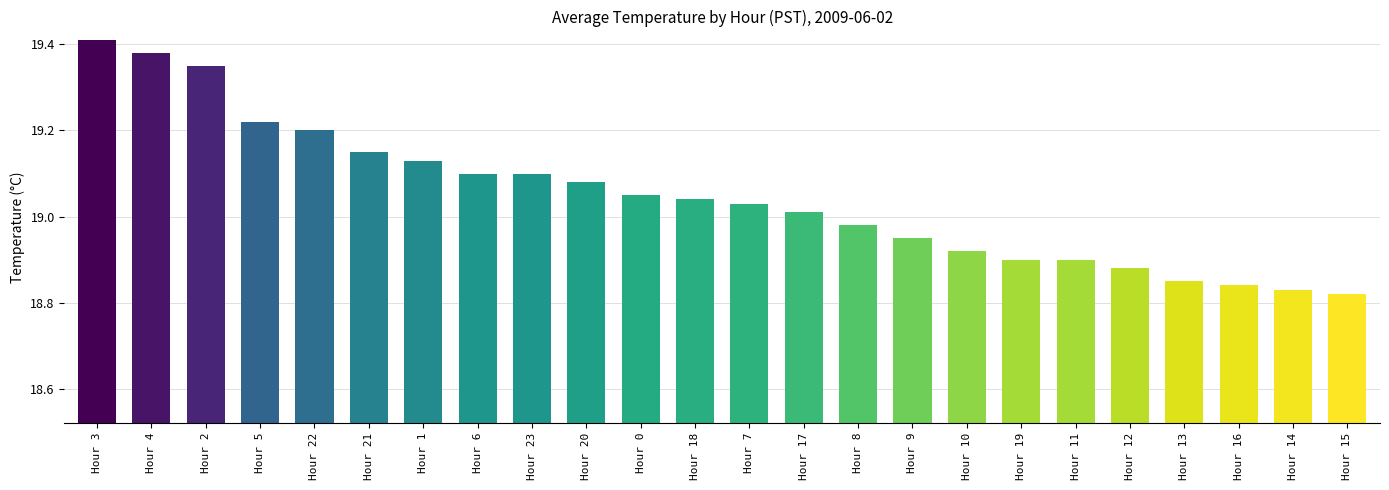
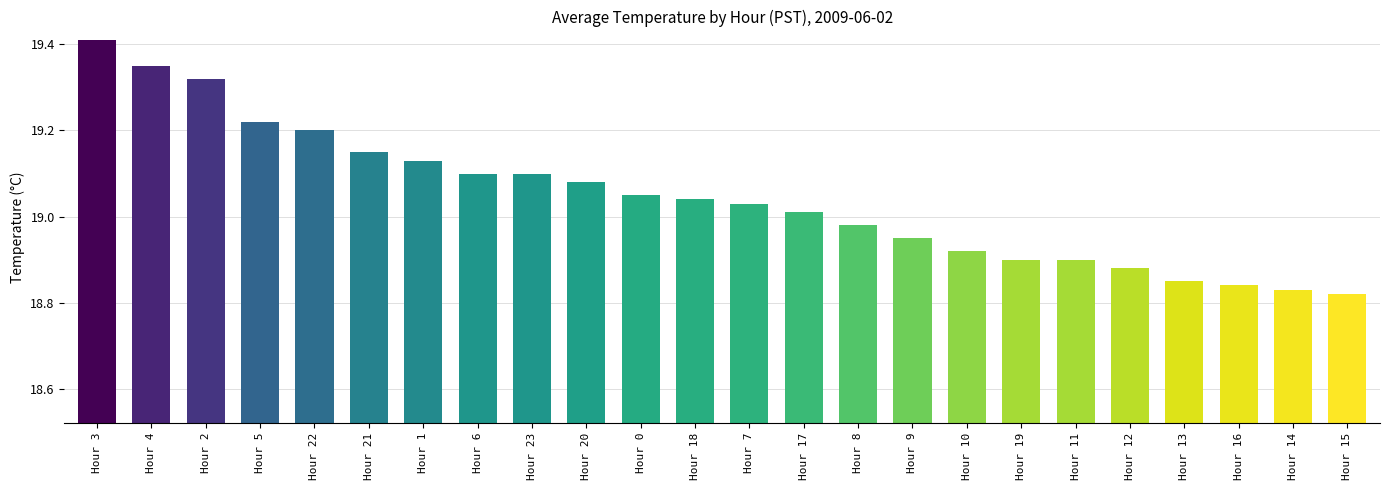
  {
    "Hour 3": 19.41,
-   "Hour 4": 19.38,
-   "Hour 2": 19.35,
+   "Hour 4": 19.35,
+   "Hour 2": 19.32,
    "Hour 5": 19.22,
    "Hour 22": 19.20,
    "Hour 21": 19.15,
    "Hour 1": 19.13,
    "Hour 6": 19.10,
    "Hour 23": 19.10,
    "Hour 20": 19.08,
    "Hour 0": 19.05,
    "Hour 18": 19.04,
    "Hour 7": 19.03,
    "Hour 17": 19.01,
    "Hour 8": 18.98,
    "Hour 9": 18.95,
    "Hour 10": 18.92,
    "Hour 19": 18.90,
    "Hour 11": 18.90,
    "Hour 12": 18.88,
    "Hour 13": 18.85,
    "Hour 16": 18.84,
    "Hour 14": 18.83,
    "Hour 15": 18.82
  }
